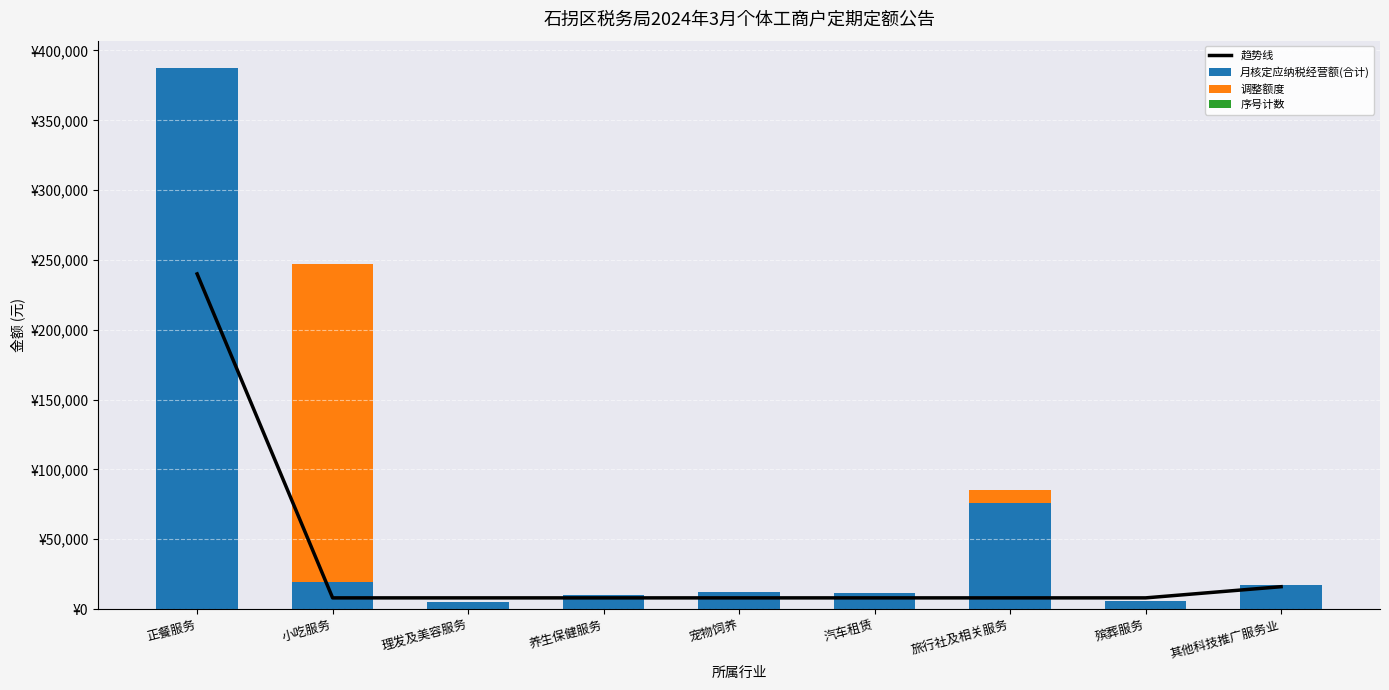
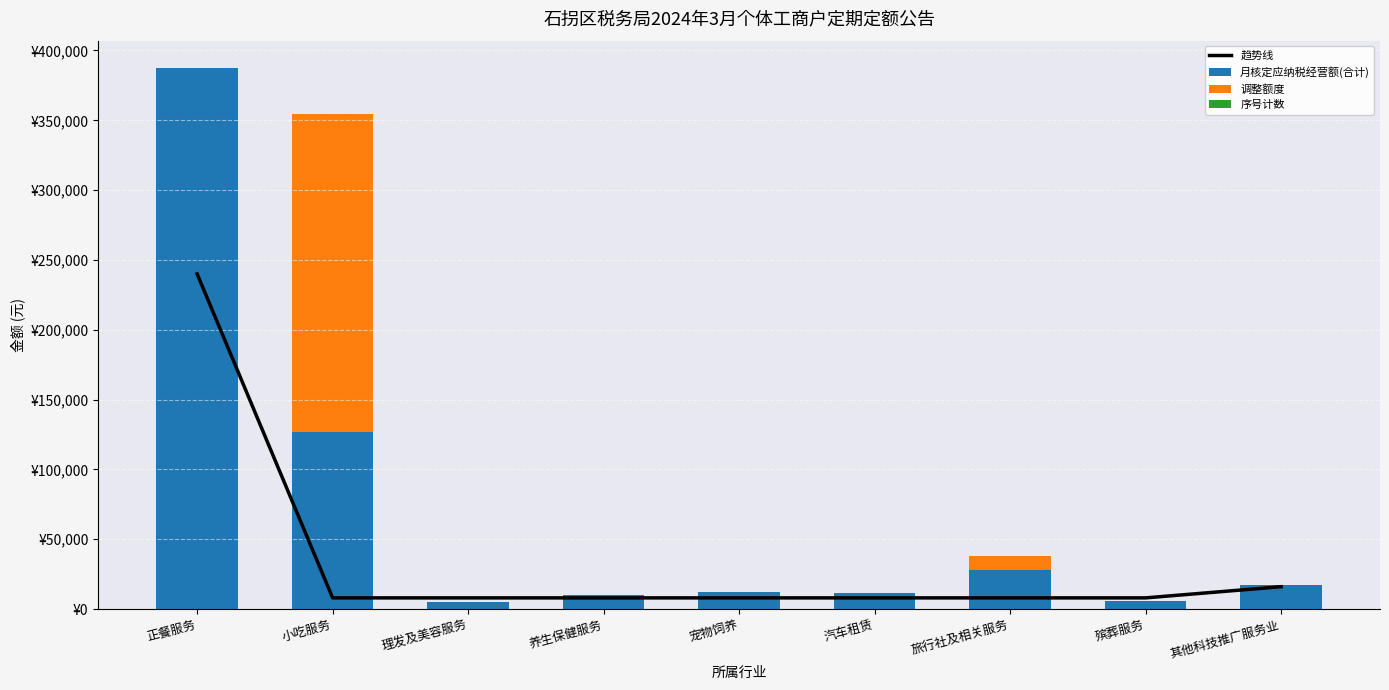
  {
    "趋势线": {
      "正餐服务": "¥240,000",
      "小吃服务": "¥8,000",
      "理发及美容服务": "¥8,000",
      "养生保健服务": "¥8,000",
      "宠物饲养": "¥8,000",
      "汽车租赁": "¥8,000",
      "旅行社及相关服务": "¥8,000",
      "殡葬服务": "¥8,000",
      "其他科技推广服务业": "¥16,000"
    },
    "月核定应纳税经营额(合计)": {
      "正餐服务": "¥388,000",
-     "小吃服务": "¥19,000",
+     "小吃服务": "¥127,000",
      "理发及美容服务": "¥5,000",
      "养生保健服务": "¥10,000",
      "宠物饲养": "¥12,000",
      "汽车租赁": "¥11,000",
-     "旅行社及相关服务": "¥76,000",
+     "旅行社及相关服务": "¥28,000",
      "殡葬服务": "¥6,000",
      "其他科技推广服务业": "¥18,000"
    },
    "序号计数": {
      "小吃服务": "¥228,000",
      "理发及美容服务": "¥0",
      "养生保健服务": "¥0",
      "宠物饲养": "¥0",
      "汽车租赁": "¥0",
      "旅行社及相关服务": "¥10,000",
      "殡葬服务": "¥0",
      "其他科技推广服务业": "¥0"
    }
  }
